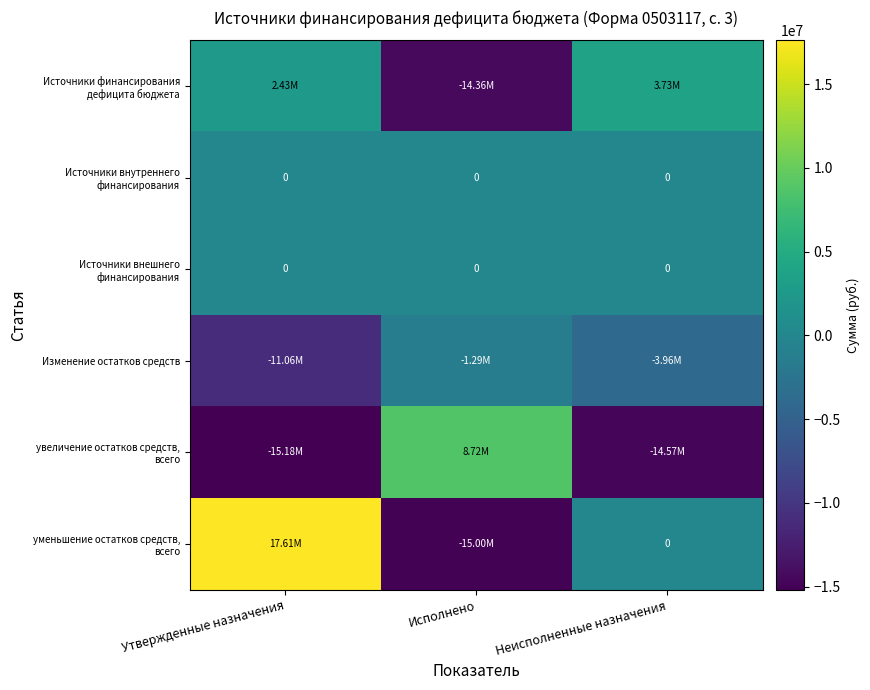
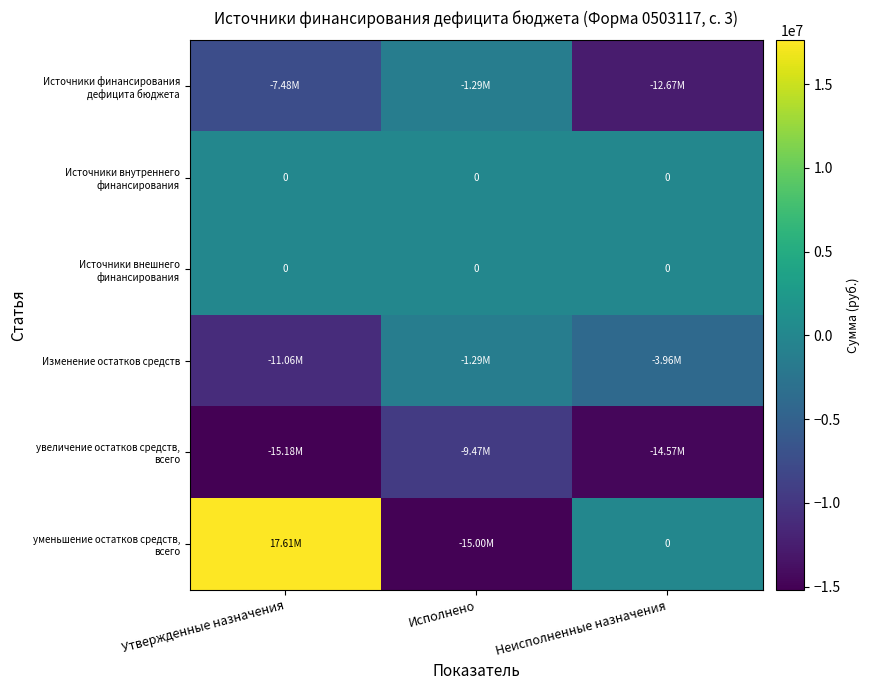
  {
    "Источники финансирования дефицита бюджета": {
-     "Утвержденные назначения": "2.43M",
-     "Исполнено": "-14.36M",
-     "Неисполненные назначения": "3.73M"
+     "Утвержденные назначения": "-7.48M",
+     "Исполнено": "-1.29M",
+     "Неисполненные назначения": "-12.67M"
    },
    "Источники внутреннего финансирования": {
      "Утвержденные назначения": "0",
      "Исполнено": "0",
      "Неисполненные назначения": "0"
    },
    "Источники внешнего финансирования": {
      "Утвержденные назначения": "0",
      "Исполнено": "0",
      "Неисполненные назначения": "0"
    },
    "Изменение остатков средств": {
      "Утвержденные назначения": "-11.06M",
      "Исполнено": "-1.29M",
      "Неисполненные назначения": "-3.96M"
    },
    "увеличение остатков средств, всего": {
      "Утвержденные назначения": "-15.18M",
-     "Исполнено": "8.72M",
+     "Исполнено": "-9.47M",
      "Неисполненные назначения": "-14.57M"
    },
    "уменьшение остатков средств, всего": {
      "Утвержденные назначения": "17.61M",
      "Исполнено": "-15.00M",
      "Неисполненные назначения": "0"
    }
  }
